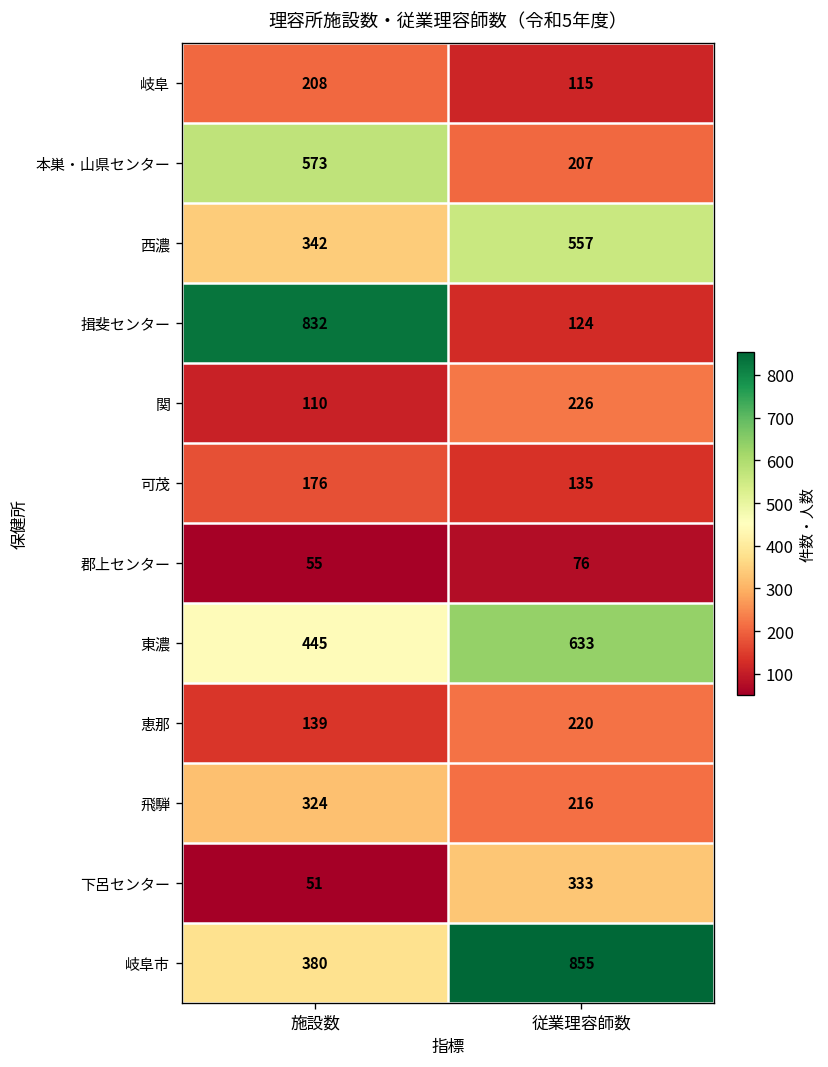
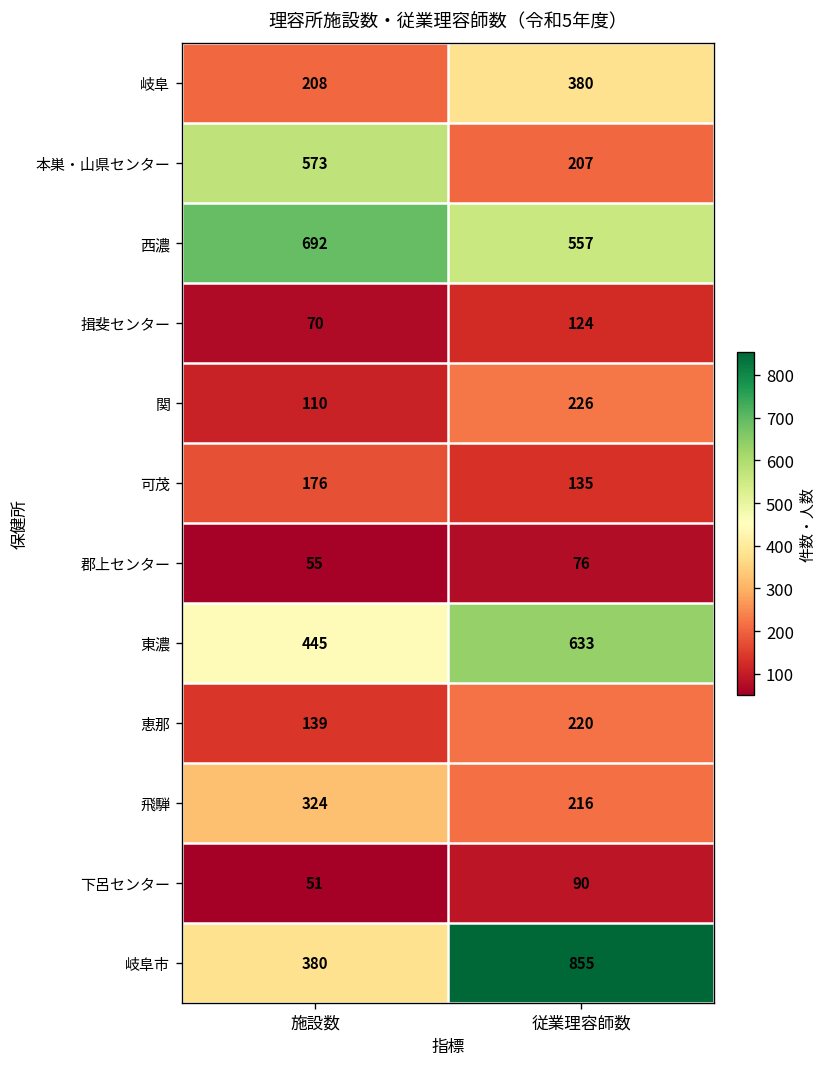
  {
    "岐阜": {
      "施設数": 208,
-     "従業理容師数": 115
+     "従業理容師数": 380
    },
    "本巣・山県センター": {
      "施設数": 573,
      "従業理容師数": 207
    },
    "西濃": {
-     "施設数": 342,
+     "施設数": 692,
      "従業理容師数": 557
    },
    "揖斐センター": {
-     "施設数": 832,
+     "施設数": 70,
      "従業理容師数": 124
    },
    "関": {
      "施設数": 110,
      "従業理容師数": 226
    },
    "可茂": {
      "施設数": 176,
      "従業理容師数": 135
    },
    "郡上センター": {
      "施設数": 55,
      "従業理容師数": 76
    },
    "東濃": {
      "施設数": 445,
      "従業理容師数": 633
    },
    "恵那": {
      "施設数": 139,
      "従業理容師数": 220
    },
    "飛騨": {
      "施設数": 324,
      "従業理容師数": 216
    },
    "下呂センター": {
      "施設数": 51,
-     "従業理容師数": 333
+     "従業理容師数": 90
    },
    "岐阜市": {
      "施設数": 380,
      "従業理容師数": 855
    }
  }
